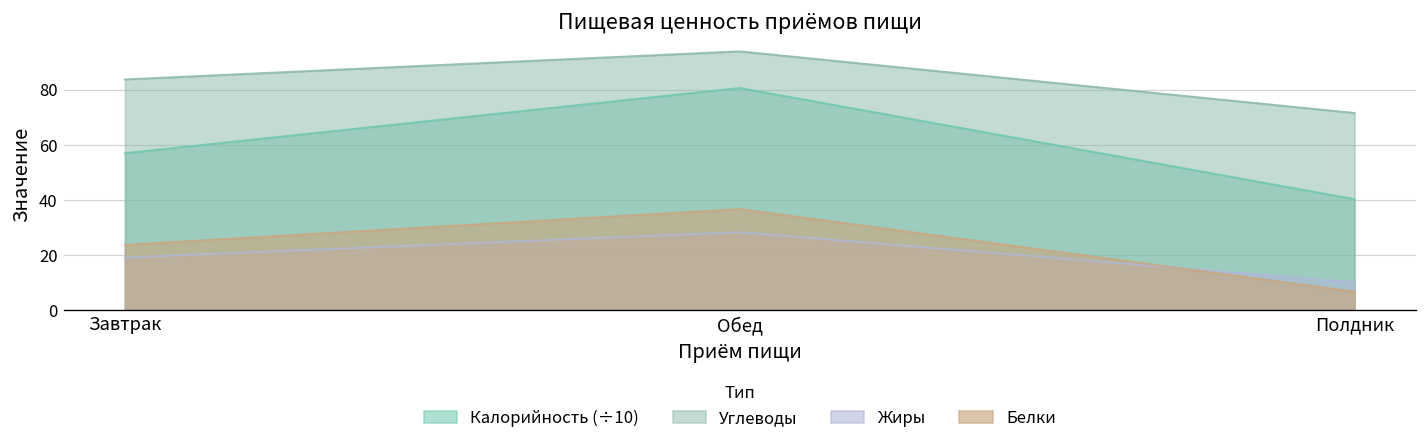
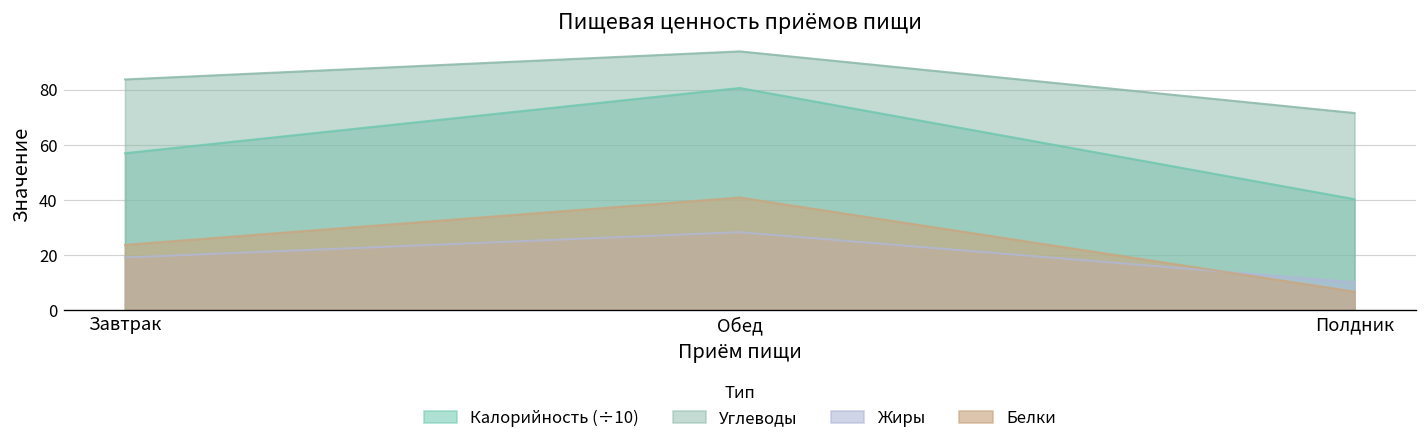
  {
    "Белки": {
      "Завтрак": 24,
-     "Обед": 37,
+     "Обед": 41,
      "Полдник": 7
    }
  }
